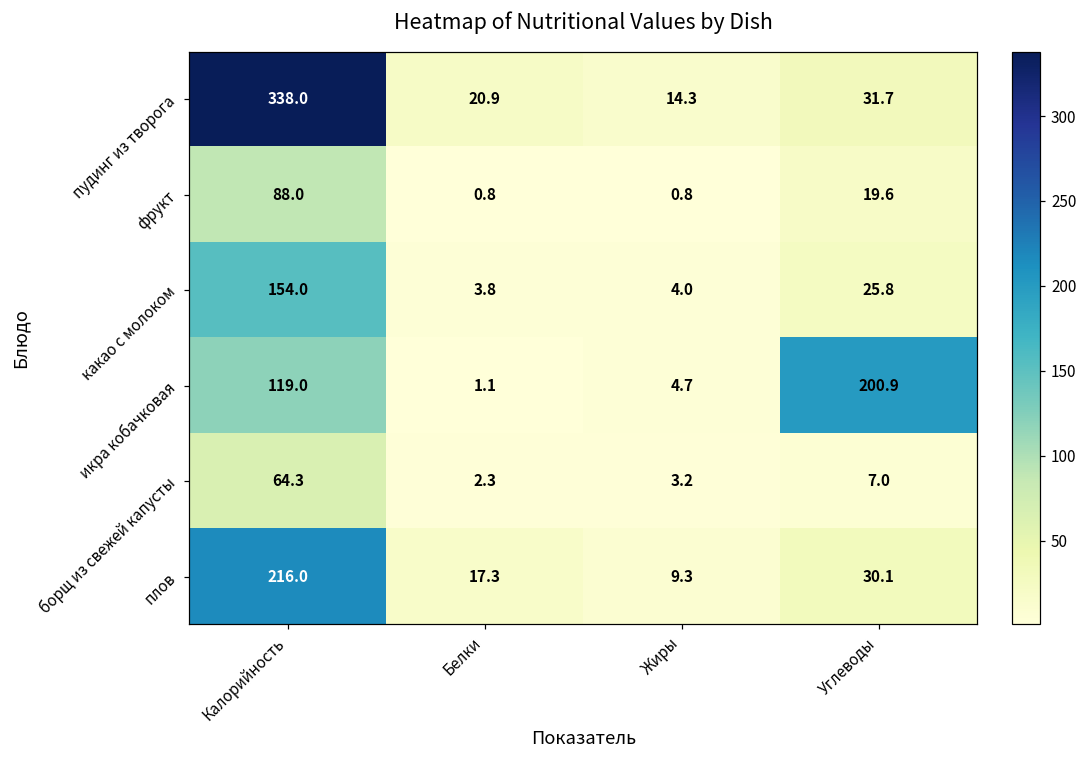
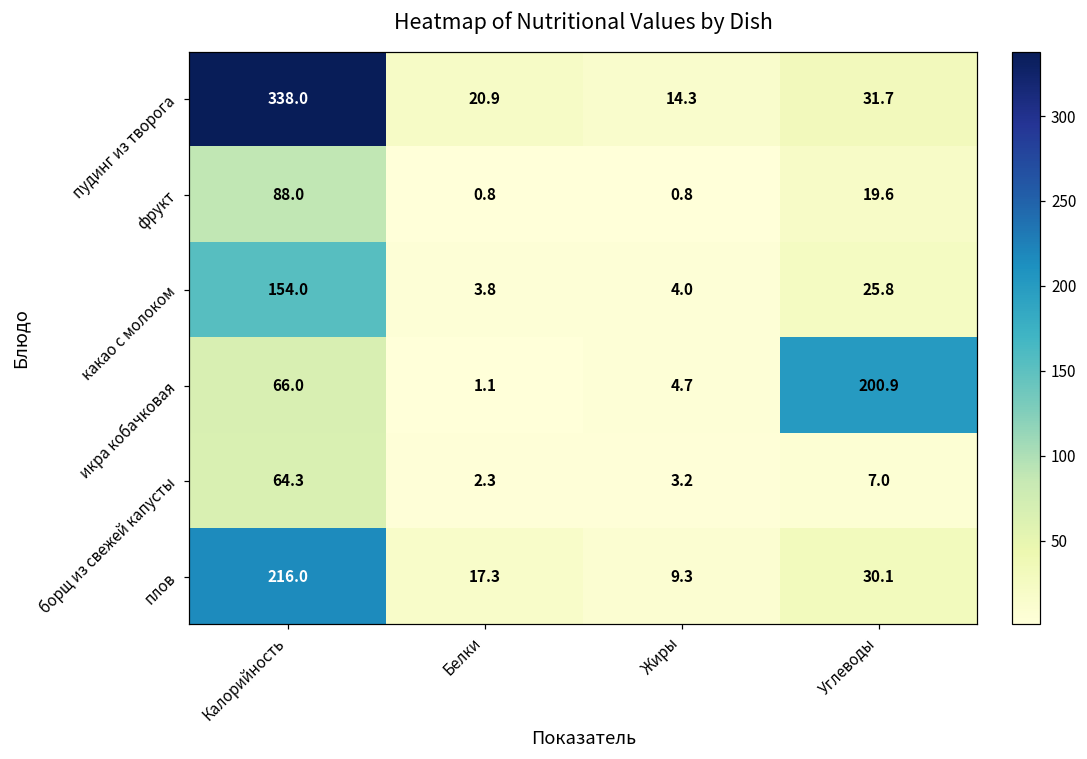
  {
    "пудинг из творога": {
      "Калорийность": 338.0,
      "Белки": 20.9,
      "Жиры": 14.3,
      "Углеводы": 31.7
    },
    "фрукт": {
      "Калорийность": 88.0,
      "Белки": 0.8,
      "Жиры": 0.8,
      "Углеводы": 19.6
    },
    "какао с молоком": {
      "Калорийность": 154.0,
      "Белки": 3.8,
      "Жиры": 4.0,
      "Углеводы": 25.8
    },
    "икра кобачковая": {
-     "Калорийность": 119.0,
+     "Калорийность": 66.0,
      "Белки": 1.1,
      "Жиры": 4.7,
      "Углеводы": 200.9
    },
    "борщ из свежей капусты": {
      "Калорийность": 64.3,
      "Белки": 2.3,
      "Жиры": 3.2,
      "Углеводы": 7.0
    },
    "плов": {
      "Калорийность": 216.0,
      "Белки": 17.3,
      "Жиры": 9.3,
      "Углеводы": 30.1
    }
  }
